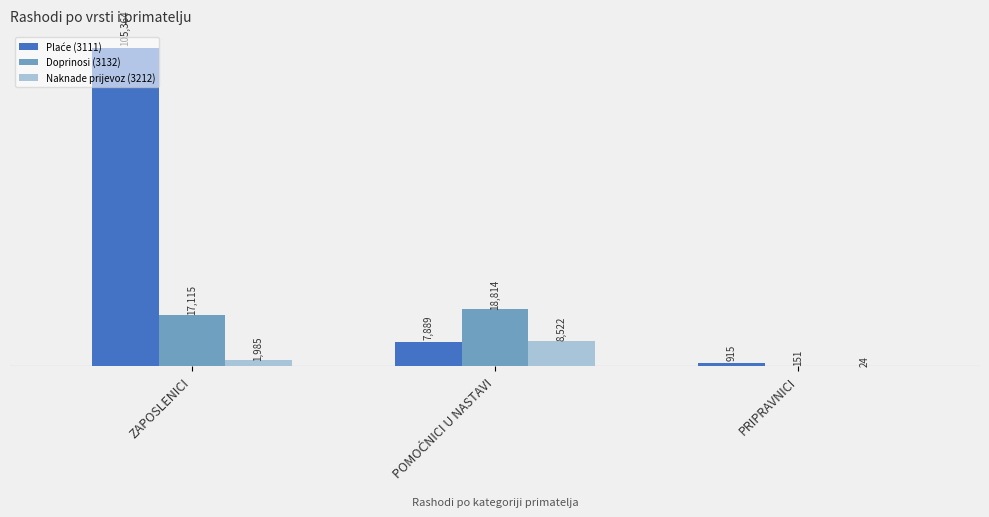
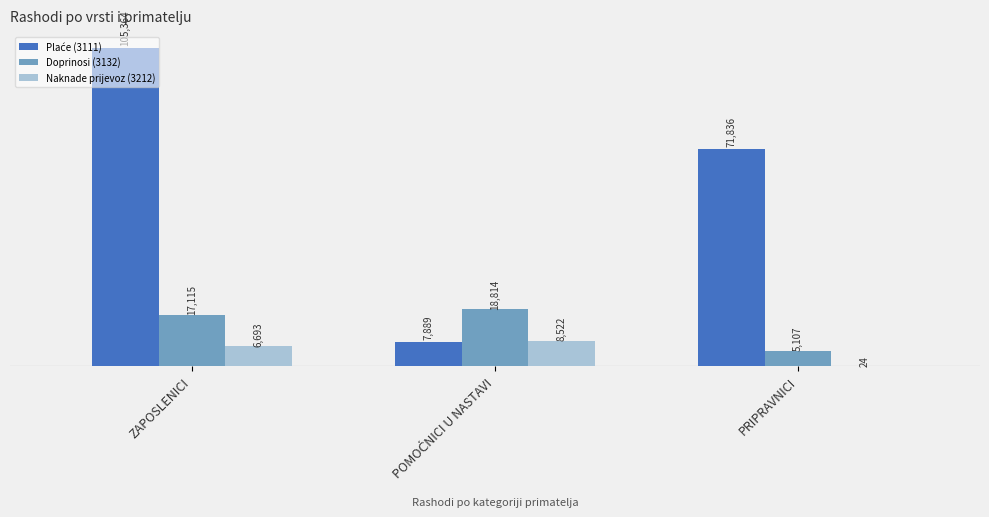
  {
    "Plaće (3111)": {
      "POMOĆNICI U NASTAVI": "7,889",
-     "PRIPRAVNICI": "915"
+     "PRIPRAVNICI": "71,836"
    },
    "Doprinosi (3132)": {
      "ZAPOSLENICI": "17,115",
      "POMOĆNICI U NASTAVI": "18,814",
-     "PRIPRAVNICI": "151"
+     "PRIPRAVNICI": "5,107"
    },
    "Naknade prijevoz (3212)": {
-     "ZAPOSLENICI": "1,985",
+     "ZAPOSLENICI": "6,693",
      "POMOĆNICI U NASTAVI": "8,522",
      "PRIPRAVNICI": "24"
    }
  }
